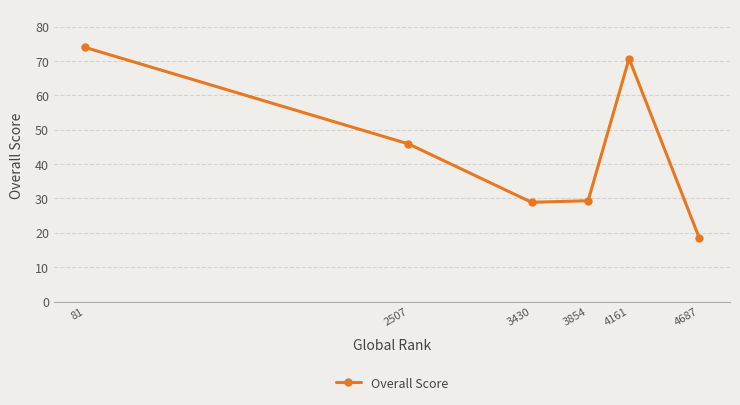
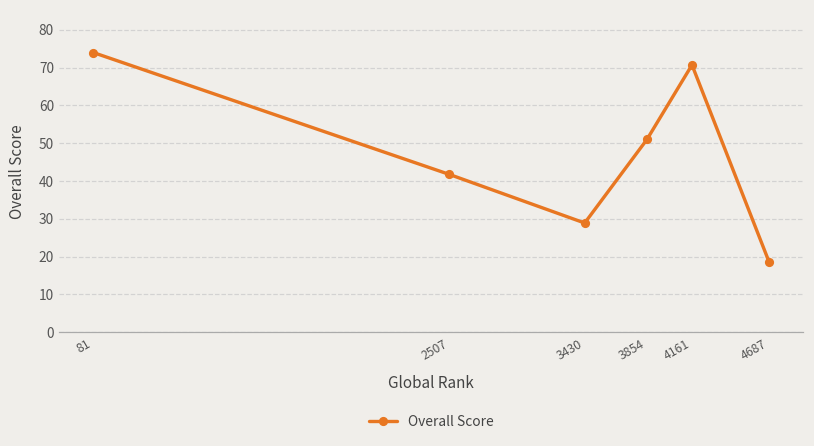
  {
    "81": 74,
-   "2507": 46,
+   "2507": 42,
    "3430": 29,
-   "3854": 29,
+   "3854": 51,
    "4161": 71,
    "4687": 19
  }
